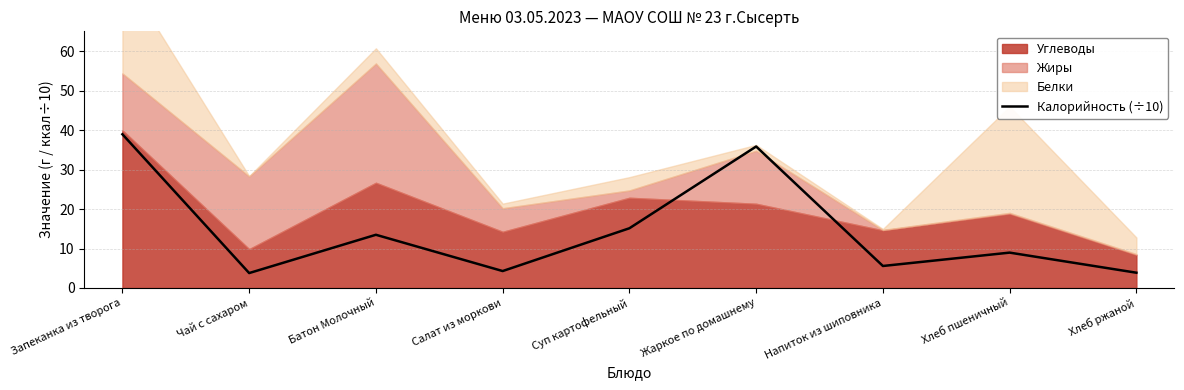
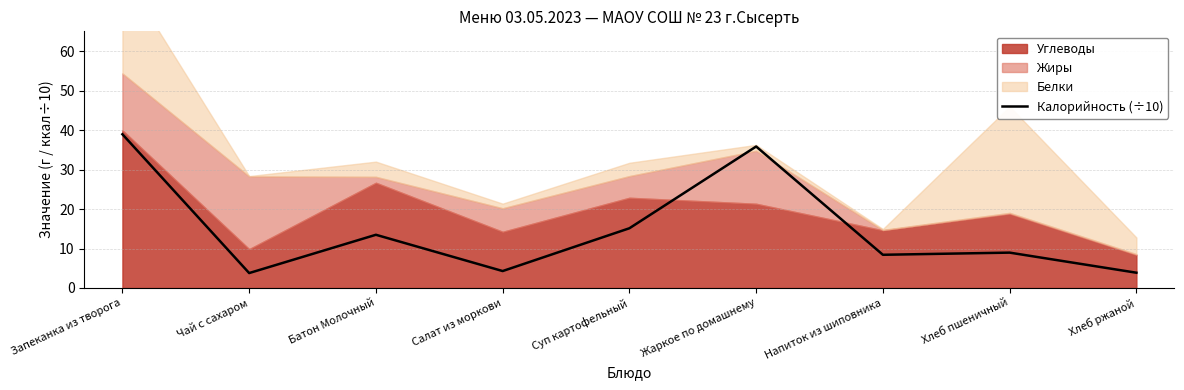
  {
    "Калорийность (÷10)": {
      "Запеканка из творога": 39,
      "Чай с сахаром": 4,
      "Батон Молочный": 13,
      "Салат из моркови": 4,
      "Суп картофельный": 15,
-     "Напиток из шиповника": 6,
+     "Напиток из шиповника": 8,
      "Хлеб пшеничный": 9,
      "Хлеб ржаной": 4
    },
    "Углеводы": {
      "Запеканка из творога": 40,
      "Чай с сахаром": 10,
      "Батон Молочный": 27,
      "Салат из моркови": 14,
      "Суп картофельный": 23,
      "Жаркое по домашнему": 21
    },
    "Жиры": {
      "Запеканка из творога": 14,
-     "Батон Молочный": 30,
+     "Батон Молочный": 2,
      "Салат из моркови": 6,
-     "Суп картофельный": 2,
+     "Суп картофельный": 5,
      "Жаркое по домашнему": 13
    },
    "Белки": {
      "Батон Молочный": 4,
      "Салат из моркови": 1,
      "Суп картофельный": 3,
      "Хлеб ржаной": 4
    }
  }
